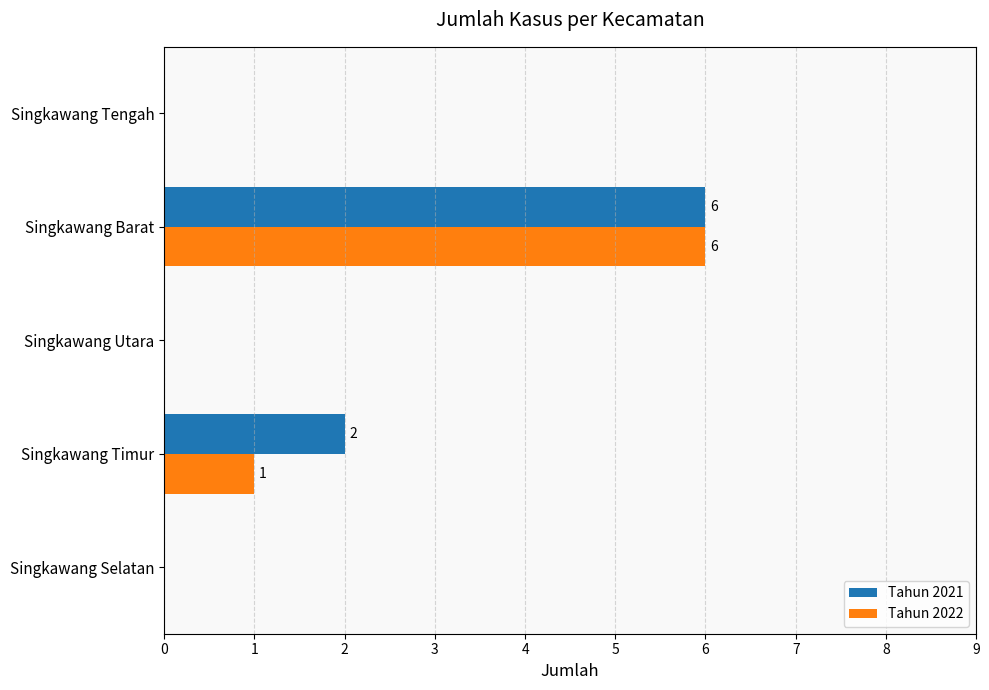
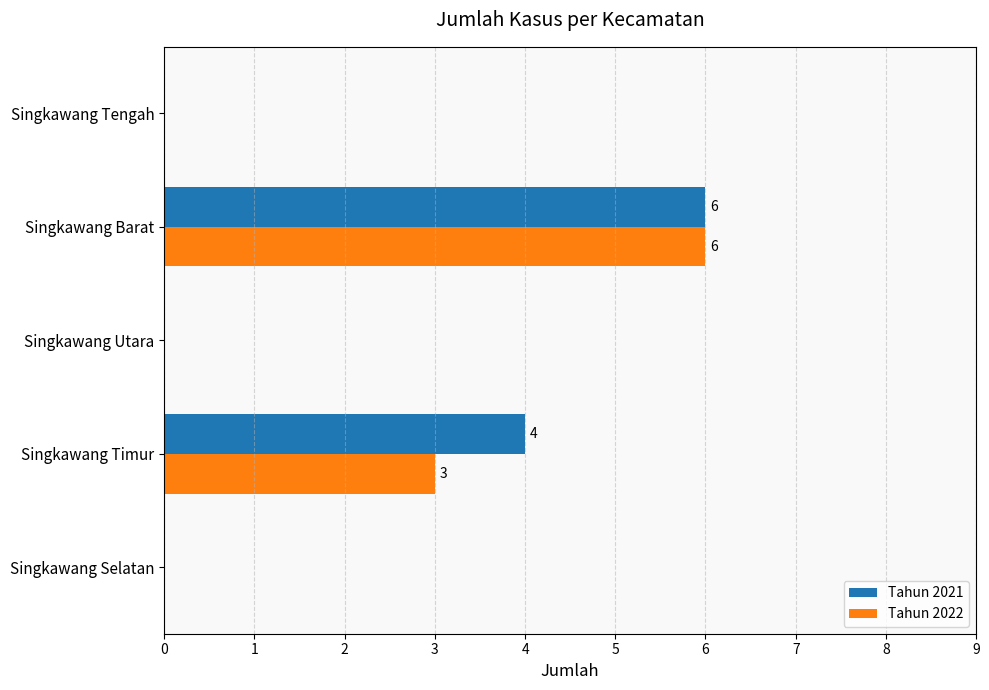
  {
    "Tahun 2021": {
      "Singkawang Barat": 6,
-     "Singkawang Timur": 2
+     "Singkawang Timur": 4
    },
    "Tahun 2022": {
      "Singkawang Barat": 6,
-     "Singkawang Timur": 1
+     "Singkawang Timur": 3
    }
  }
